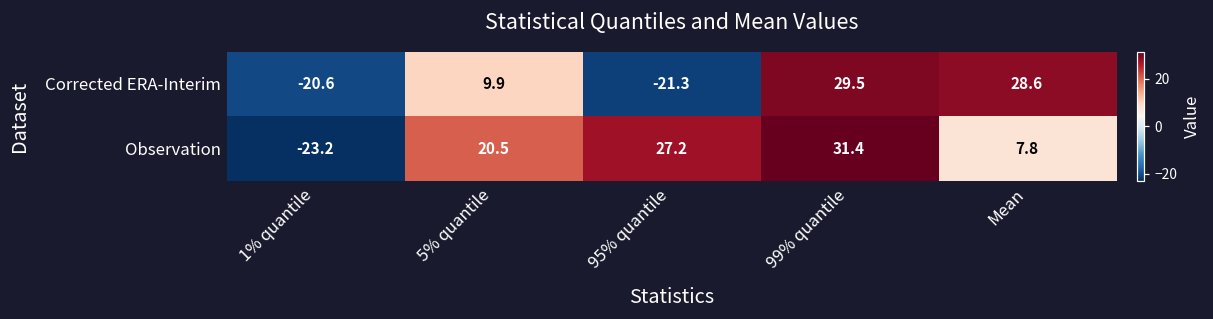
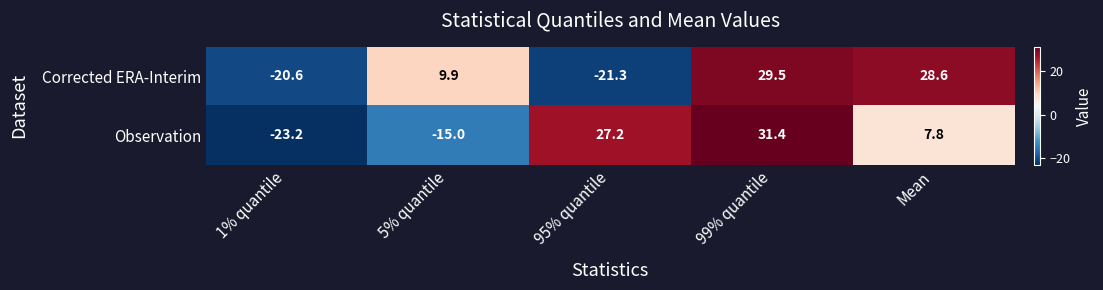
  {
    "Corrected ERA-Interim": {
      "1% quantile": -20.6,
      "5% quantile": 9.9,
      "95% quantile": -21.3,
      "99% quantile": 29.5,
      "Mean": 28.6
    },
    "Observation": {
      "1% quantile": -23.2,
-     "5% quantile": 20.5,
+     "5% quantile": -15.0,
      "95% quantile": 27.2,
      "99% quantile": 31.4,
      "Mean": 7.8
    }
  }
